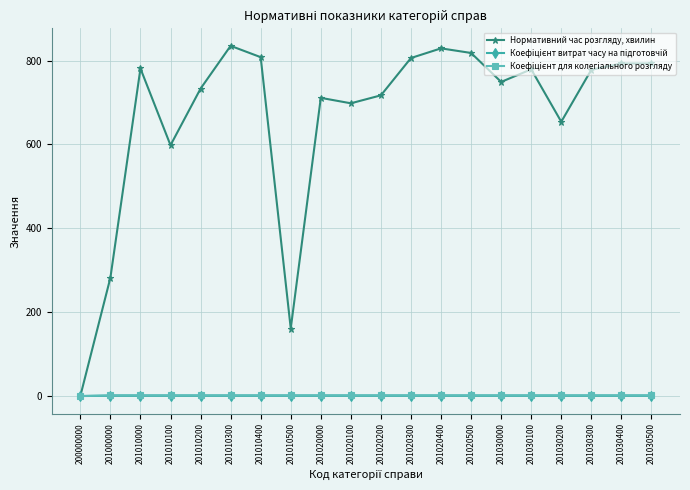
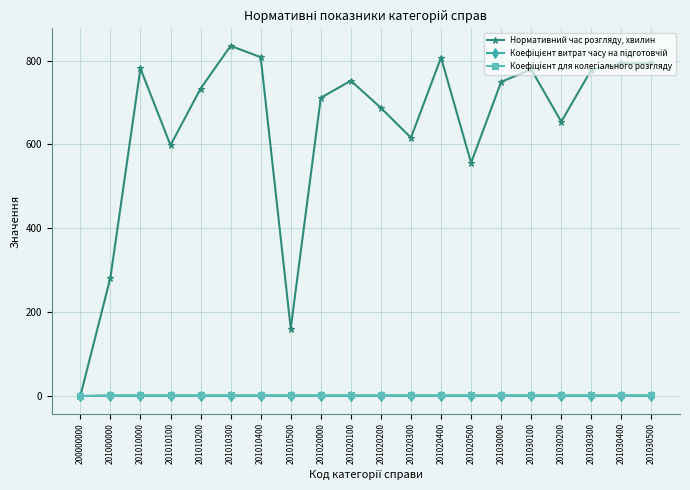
  {
    "Нормативний час розгляду, хвилин": {
      "201000000": 280,
      "201010000": 780,
      "201010100": 600,
      "201010200": 730,
      "201010300": 840,
      "201010400": 810,
      "201010500": 160,
      "201020000": 710,
-     "201020100": 700,
-     "201020200": 720,
-     "201020300": 810,
-     "201020400": 830,
-     "201020500": 820,
+     "201020100": 750,
+     "201020200": 690,
+     "201020300": 620,
+     "201020400": 810,
+     "201020500": 560,
      "201030000": 750,
      "201030200": 650
    }
  }
